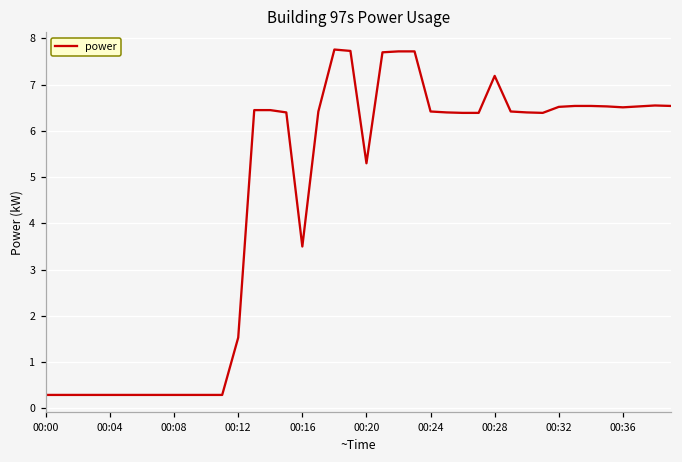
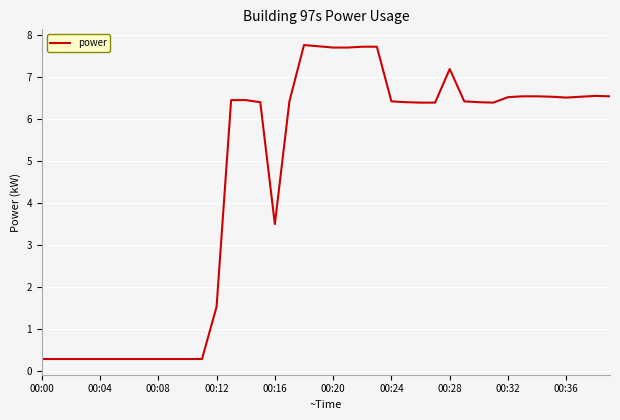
  {
    "00:00": 0.3,
    "00:04": 0.3,
    "00:08": 0.3,
    "00:12": 1.5,
    "00:16": 3.5,
-   "00:20": 5.3,
+   "00:20": 7.7,
    "00:24": 6.4,
    "00:28": 7.2,
    "00:32": 6.5,
    "00:36": 6.5
  }
